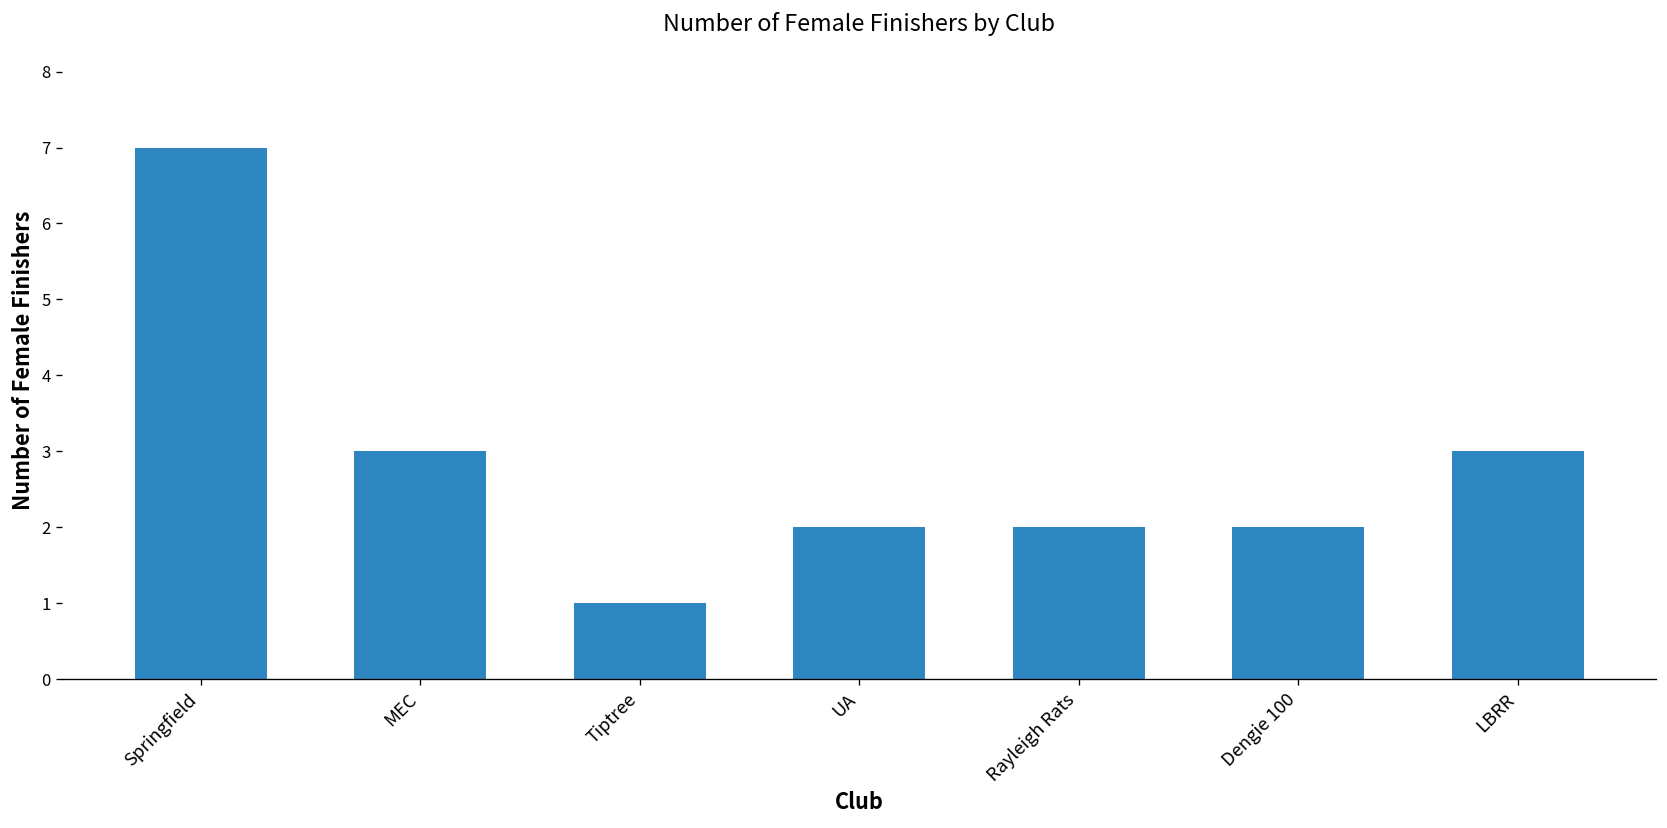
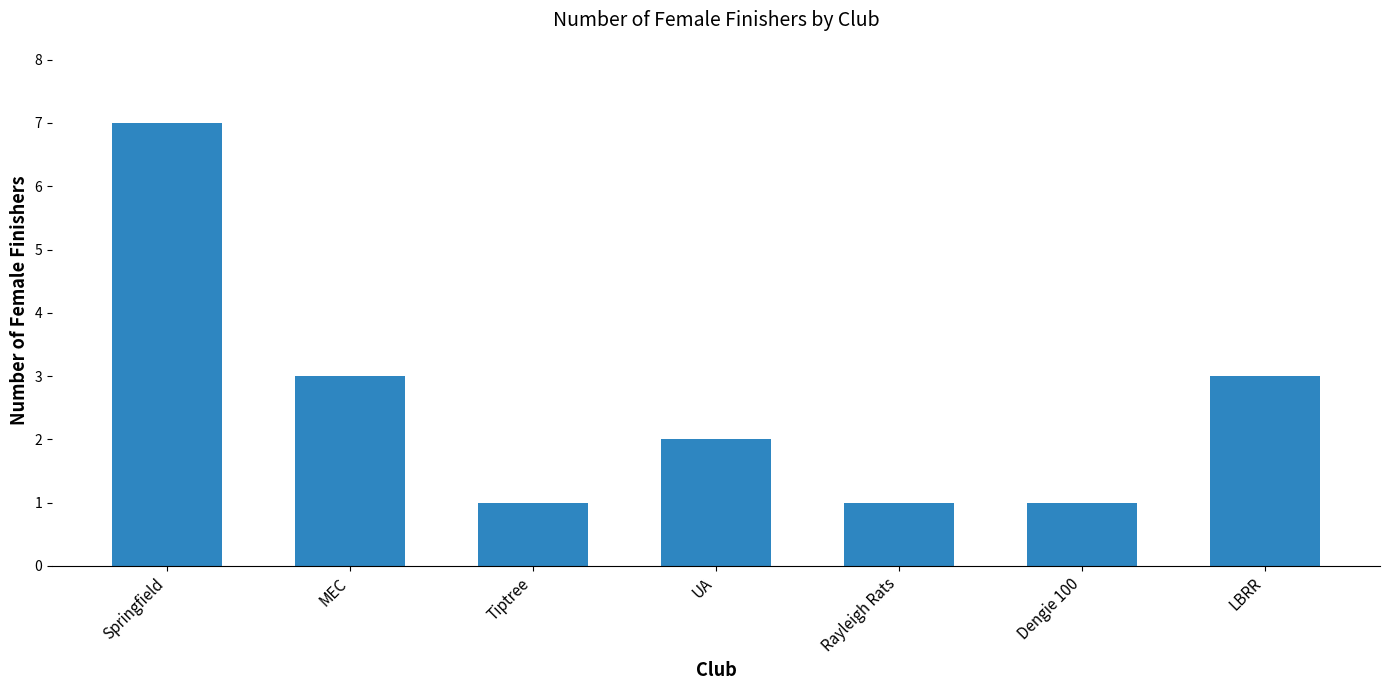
  {
    "Springfield": 7,
    "MEC": 3,
    "Tiptree": 1,
    "UA": 2,
-   "Rayleigh Rats": 2,
-   "Dengie 100": 2,
+   "Rayleigh Rats": 1,
+   "Dengie 100": 1,
    "LBRR": 3
  }
